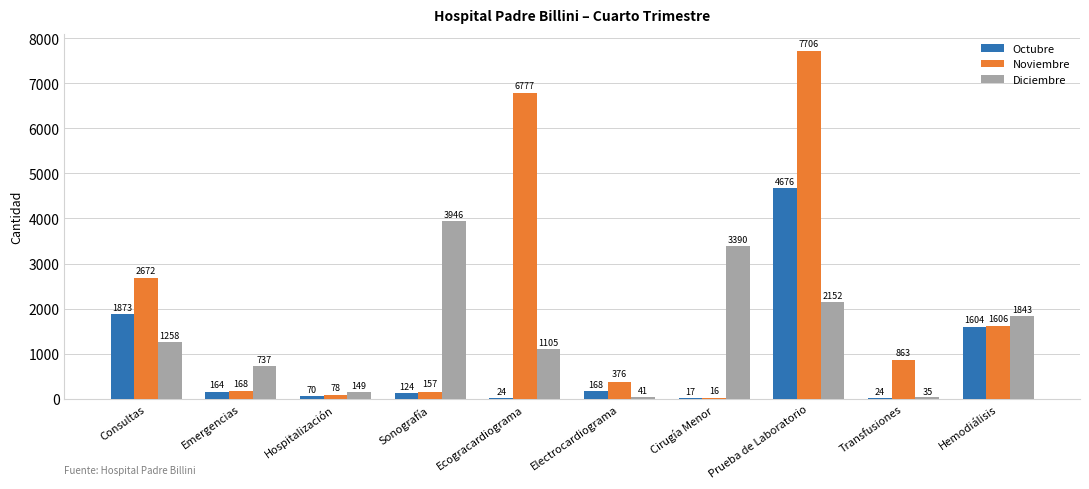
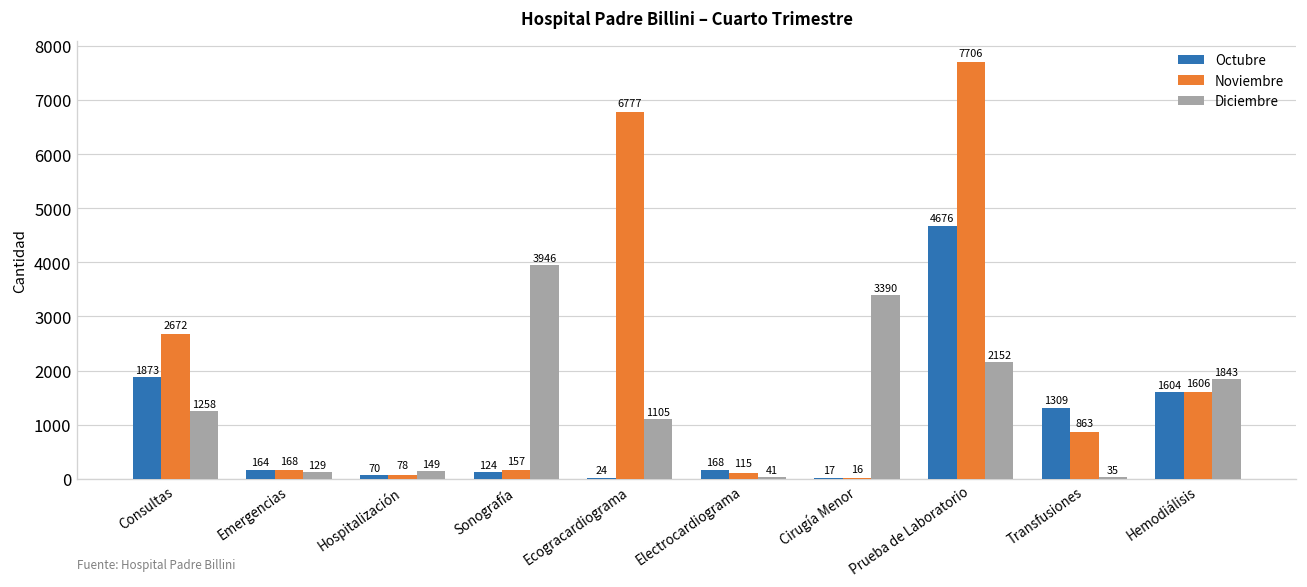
  {
    "Octubre": {
      "Consultas": 1873,
      "Emergencias": 164,
      "Hospitalización": 70,
      "Sonografía": 124,
      "Ecogracardiograma": 24,
      "Electrocardiograma": 168,
      "Cirugía Menor": 17,
      "Prueba de Laboratorio": 4676,
-     "Transfusiones": 24,
+     "Transfusiones": 1309,
      "Hemodiálisis": 1604
    },
    "Noviembre": {
      "Consultas": 2672,
      "Emergencias": 168,
      "Hospitalización": 78,
      "Sonografía": 157,
      "Ecogracardiograma": 6777,
-     "Electrocardiograma": 376,
+     "Electrocardiograma": 115,
      "Cirugía Menor": 16,
      "Prueba de Laboratorio": 7706,
      "Transfusiones": 863,
      "Hemodiálisis": 1606
    },
    "Diciembre": {
      "Consultas": 1258,
-     "Emergencias": 737,
+     "Emergencias": 129,
      "Hospitalización": 149,
      "Sonografía": 3946,
      "Ecogracardiograma": 1105,
      "Electrocardiograma": 41,
      "Cirugía Menor": 3390,
      "Prueba de Laboratorio": 2152,
      "Transfusiones": 35,
      "Hemodiálisis": 1843
    }
  }
